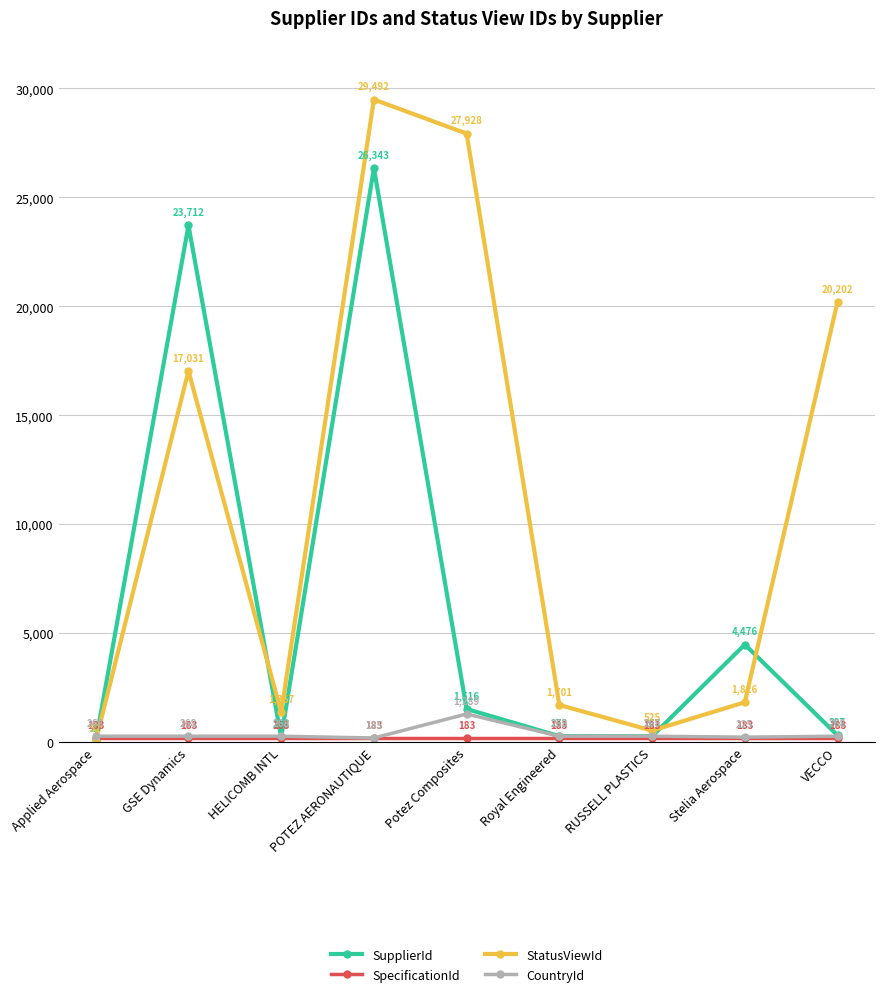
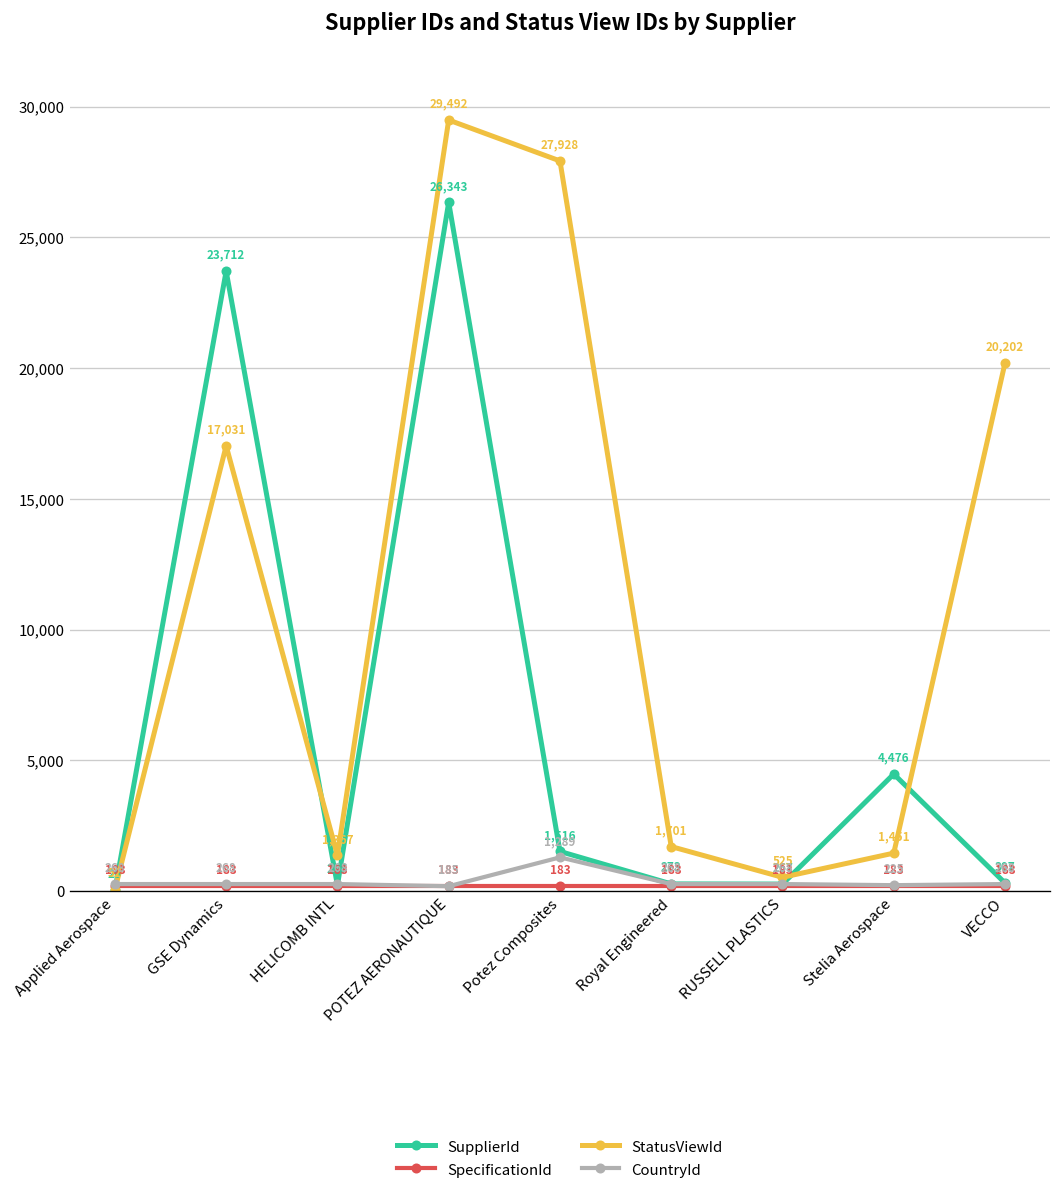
  {
    "SupplierId": {
      "GSE Dynamics": "23,712",
      "POTEZ AERONAUTIQUE": "26,343",
      "Stelia Aerospace": "4,476"
    },
    "SpecificationId": {
      "Potez Composites": "183"
    },
    "StatusViewId": {
      "GSE Dynamics": "17,031",
      "HELICOMB INTL": "1,367",
      "POTEZ AERONAUTIQUE": "29,492",
      "Potez Composites": "27,928",
      "Royal Engineered": "1,701",
-     "Stelia Aerospace": "1,826",
+     "Stelia Aerospace": "1,451",
      "VECCO": "20,202"
    }
  }
